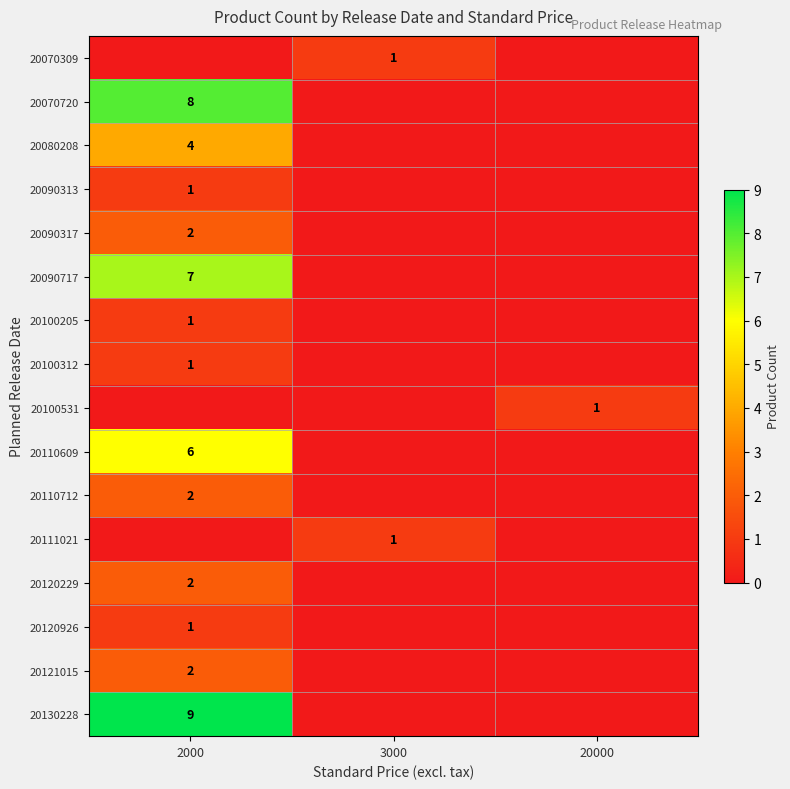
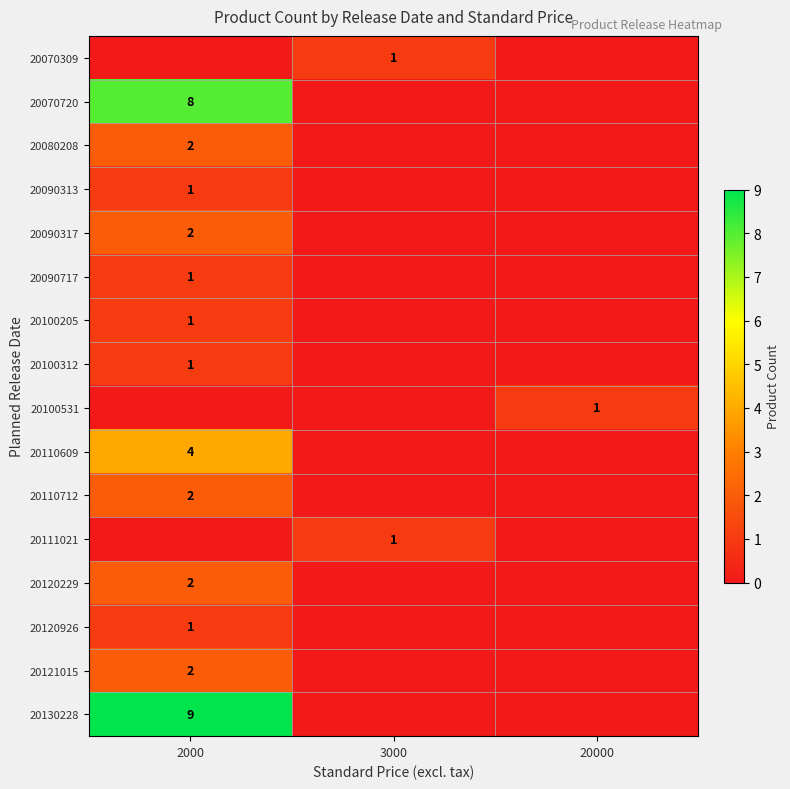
  {
    "20070309": {
      "3000": 1
    },
    "20070720": {
      "2000": 8
    },
    "20080208": {
-     "2000": 4
+     "2000": 2
    },
    "20090313": {
      "2000": 1
    },
    "20090317": {
      "2000": 2
    },
    "20090717": {
-     "2000": 7
+     "2000": 1
    },
    "20100205": {
      "2000": 1
    },
    "20100312": {
      "2000": 1
    },
    "20100531": {
      "20000": 1
    },
    "20110609": {
-     "2000": 6
+     "2000": 4
    },
    "20110712": {
      "2000": 2
    },
    "20111021": {
      "3000": 1
    },
    "20120229": {
      "2000": 2
    },
    "20120926": {
      "2000": 1
    },
    "20121015": {
      "2000": 2
    },
    "20130228": {
      "2000": 9
    }
  }
